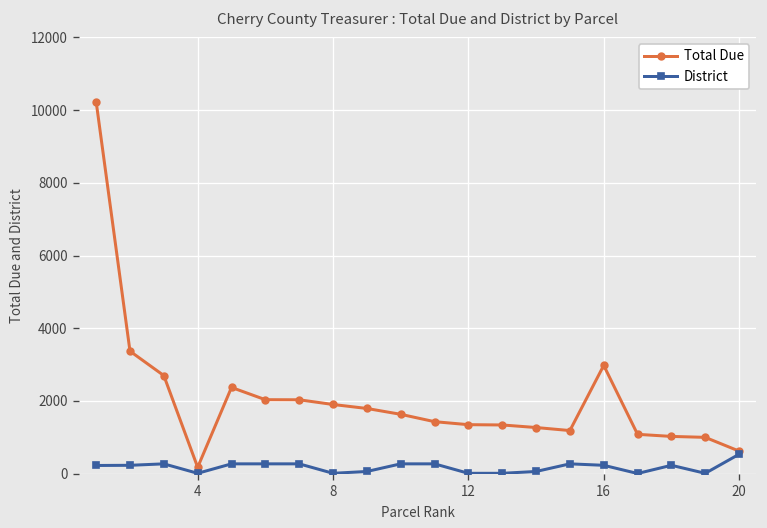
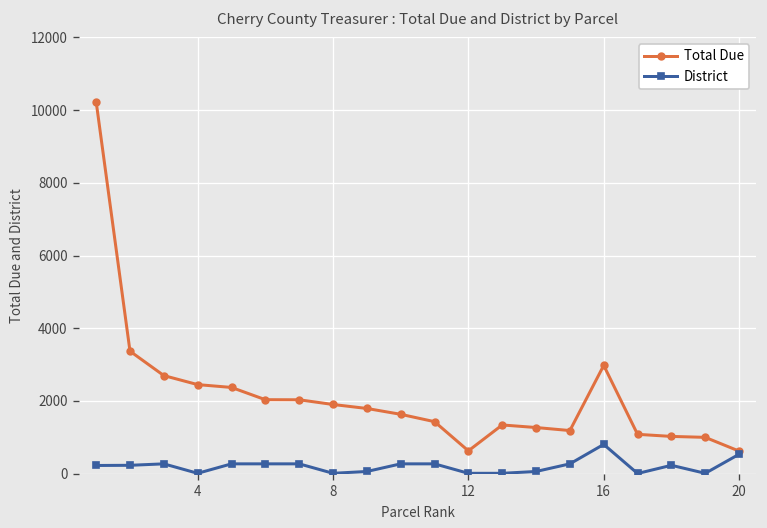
  {
    "Total Due": {
-     "4": 200,
+     "4": 2400,
      "8": 1900,
-     "12": 1300,
+     "12": 600,
      "16": 3000,
      "20": 600
    },
    "District": {
      "4": 0,
      "8": 0,
      "12": 0,
-     "16": 200,
+     "16": 800,
      "20": 500
    }
  }
